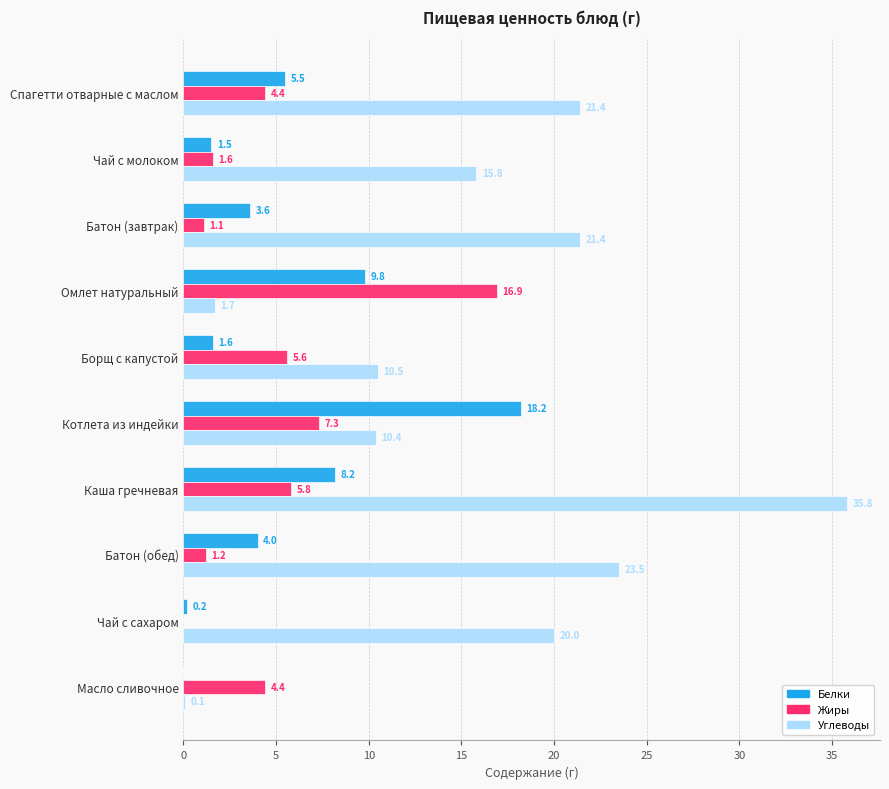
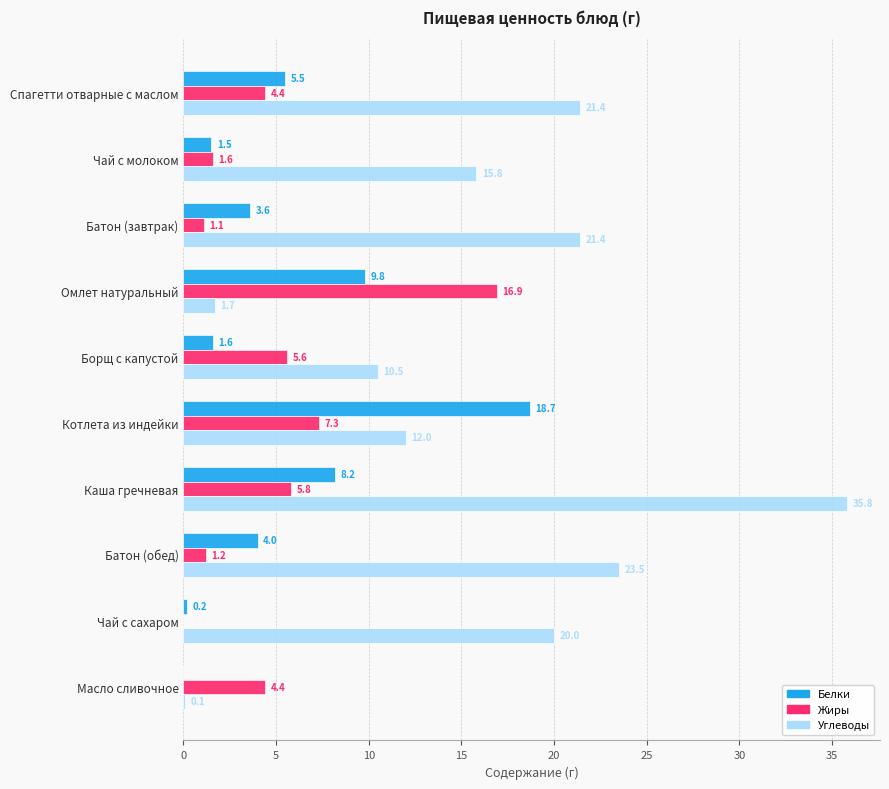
  {
    "Белки": {
      "Спагетти отварные с маслом": 5.5,
      "Чай с молоком": 1.5,
      "Батон (завтрак)": 3.6,
      "Омлет натуральный": 9.8,
      "Борщ с капустой": 1.6,
-     "Котлета из индейки": 18.2,
+     "Котлета из индейки": 18.7,
      "Каша гречневая": 8.2,
      "Батон (обед)": 4.0,
      "Чай с сахаром": 0.2
    },
    "Жиры": {
      "Спагетти отварные с маслом": 4.4,
      "Чай с молоком": 1.6,
      "Батон (завтрак)": 1.1,
      "Омлет натуральный": 16.9,
      "Борщ с капустой": 5.6,
      "Котлета из индейки": 7.3,
      "Каша гречневая": 5.8,
      "Батон (обед)": 1.2,
      "Масло сливочное": 4.4
    },
    "Углеводы": {
      "Спагетти отварные с маслом": 21.4,
      "Чай с молоком": 15.8,
      "Батон (завтрак)": 21.4,
      "Омлет натуральный": 1.7,
      "Борщ с капустой": 10.5,
-     "Котлета из индейки": 10.4,
+     "Котлета из индейки": 12.0,
      "Каша гречневая": 35.8,
      "Батон (обед)": 23.5,
      "Чай с сахаром": 20.0,
      "Масло сливочное": 0.1
    }
  }
